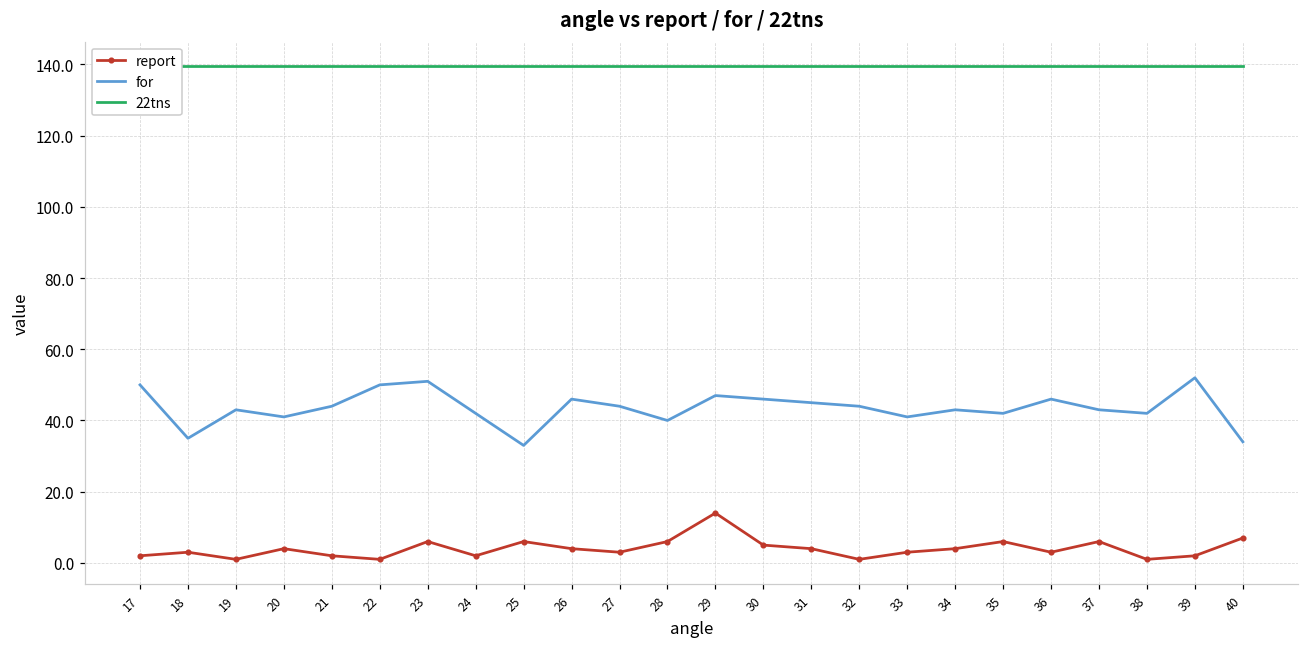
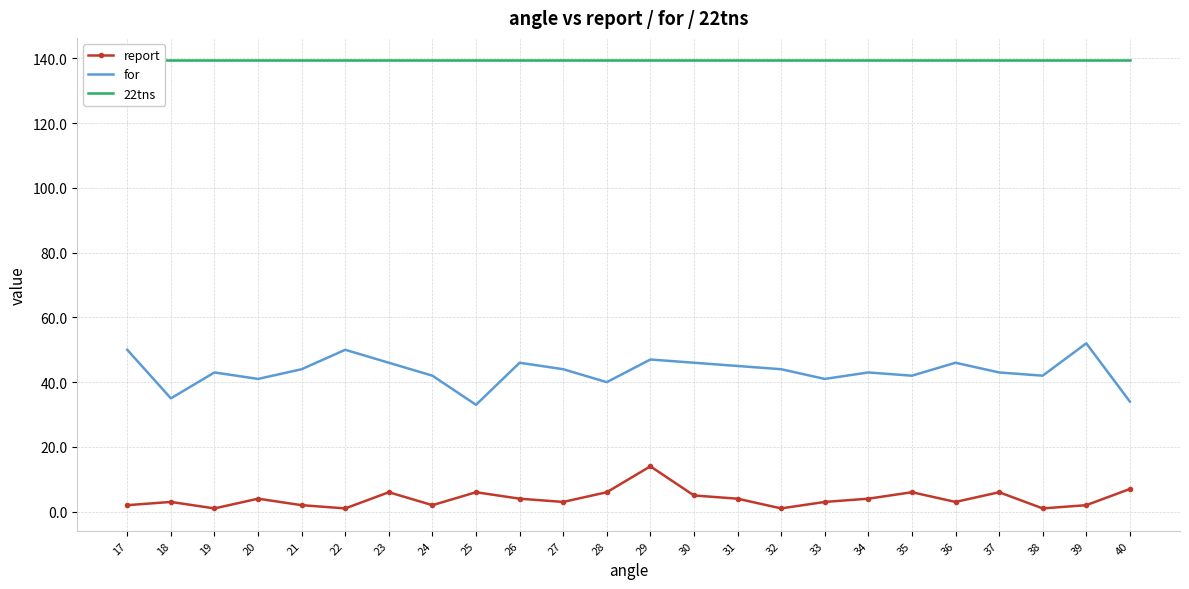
  {
    "report": {
      "17": 2,
      "18": 3,
      "19": 1,
      "20": 4,
      "21": 2,
      "22": 1,
      "23": 6,
      "24": 2,
      "25": 6,
      "26": 4,
      "27": 3,
      "28": 6,
      "29": 14,
      "30": 5,
      "31": 4,
      "32": 1,
      "33": 3,
      "34": 4,
      "35": 6,
      "36": 3,
      "37": 6,
      "38": 1,
      "39": 2,
      "40": 7
    },
    "for": {
      "17": 50,
      "18": 35,
      "19": 43,
      "20": 41,
      "21": 44,
      "22": 50,
-     "23": 51,
+     "23": 46,
      "24": 42,
      "25": 33,
      "26": 46,
      "27": 44,
      "28": 40,
      "29": 47,
      "30": 46,
      "31": 45,
      "32": 44,
      "33": 41,
      "34": 43,
      "35": 42,
      "36": 46,
      "37": 43,
      "38": 42,
      "39": 52,
      "40": 34
    },
    "22tns": {
      "18": 139,
      "19": 139,
      "20": 139,
      "21": 139,
      "22": 139,
      "23": 139,
      "24": 139,
      "25": 139,
      "26": 139,
      "27": 139,
      "28": 139,
      "29": 139,
      "30": 139,
      "31": 139,
      "32": 139,
      "33": 139,
      "34": 139,
      "35": 139,
      "36": 139,
      "37": 139,
      "38": 139,
      "39": 139,
      "40": 139
    }
  }
